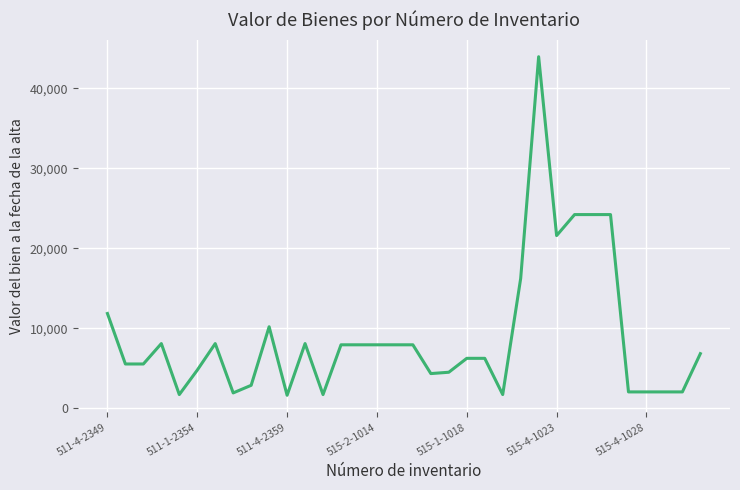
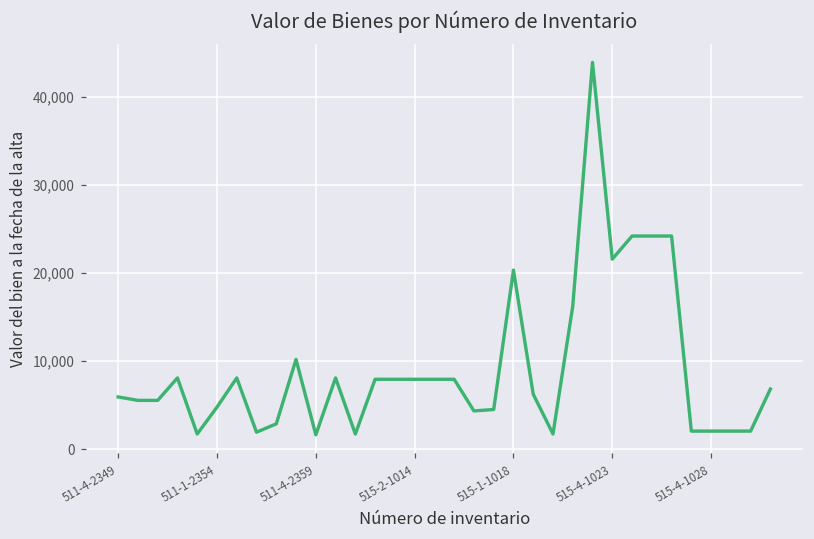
  {
-   "511-4-2349": "12,000",
+   "511-4-2349": "6,000",
    "511-1-2354": "5,000",
    "511-4-2359": "2,000",
    "515-2-1014": "8,000",
-   "515-1-1018": "6,000",
+   "515-1-1018": "20,000",
    "515-4-1023": "22,000",
    "515-4-1028": "2,000"
  }
